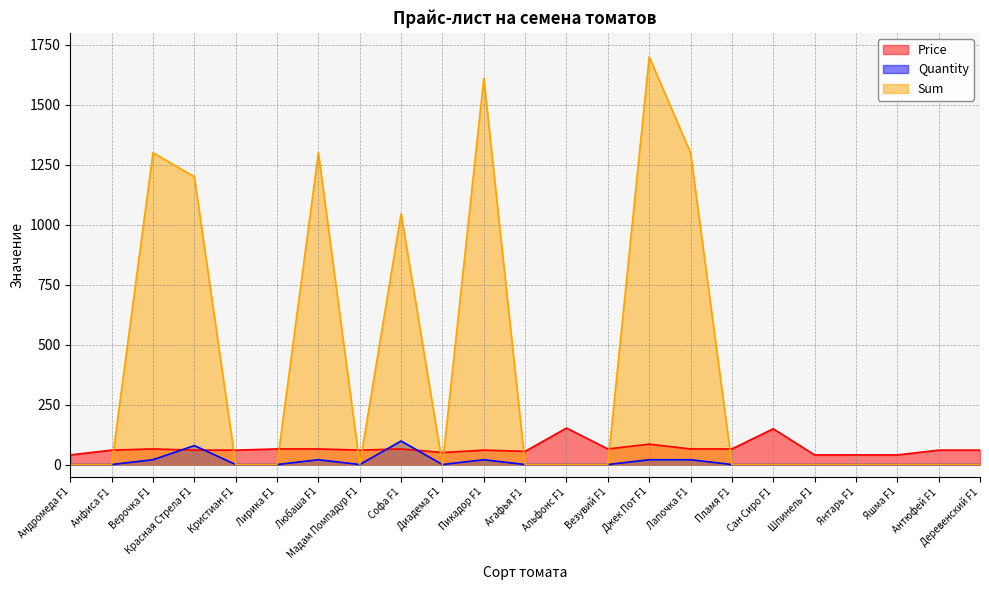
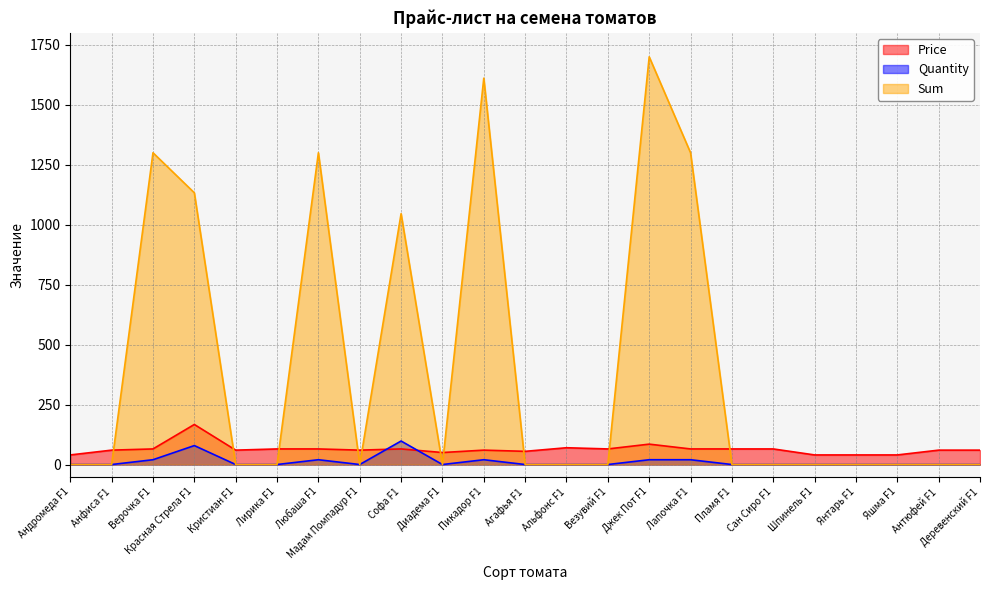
  {
    "Price": {
      "Андромеда F1": 40,
      "Анфиса F1": 60,
      "Верочка F1": 70,
-     "Красная Стрела F1": 60,
+     "Красная Стрела F1": 170,
      "Кристиан F1": 60,
      "Лирика F1": 70,
      "Любаша F1": 70,
      "Мадам Помпадур F1": 60,
      "Софа F1": 70,
      "Диадема F1": 50,
      "Пикадор F1": 60,
      "Агафья F1": 60,
-     "Альфонс F1": 150,
+     "Альфонс F1": 70,
      "Везувий F1": 70,
      "Джек Пот F1": 90,
      "Лапочка F1": 70,
      "Пламя F1": 70,
-     "Сан Сиро F1": 150,
+     "Сан Сиро F1": 70,
      "Шпинель F1": 40,
      "Янтарь F1": 40,
      "Яшма F1": 40,
      "Антюфей F1": 60,
      "Деревенский F1": 60
    },
    "Quantity": {
      "Верочка F1": 20,
      "Красная Стрела F1": 80,
      "Любаша F1": 20,
      "Софа F1": 100,
      "Пикадор F1": 20,
      "Джек Пот F1": 20,
      "Лапочка F1": 20
    },
    "Sum": {
      "Верочка F1": 1300,
-     "Красная Стрела F1": 1200,
+     "Красная Стрела F1": 1130,
      "Любаша F1": 1300,
      "Софа F1": 1050,
      "Пикадор F1": 1610,
      "Джек Пот F1": 1700,
      "Лапочка F1": 1300
    }
  }
